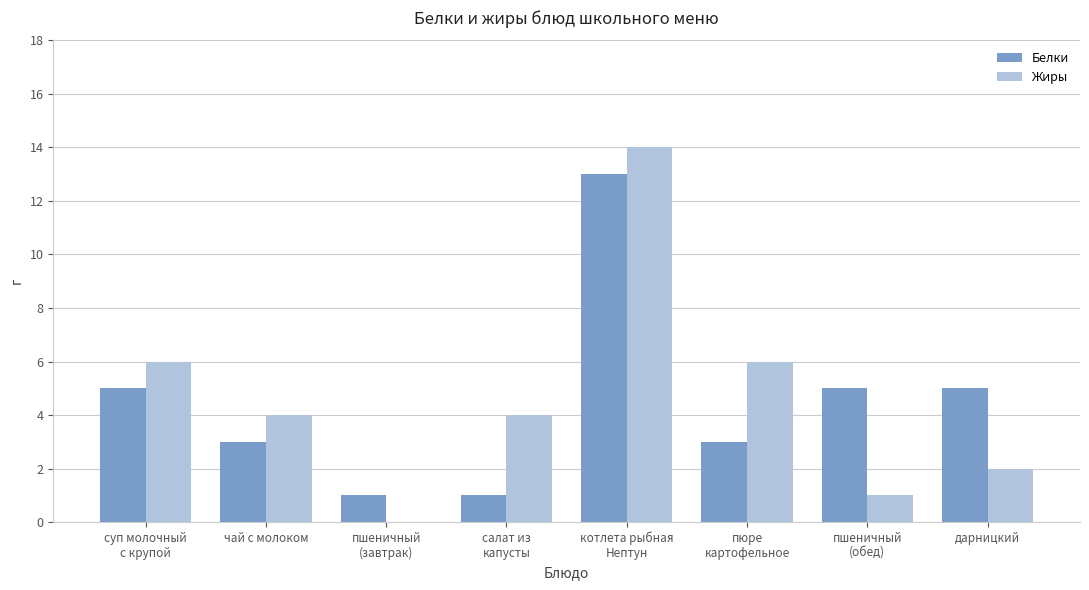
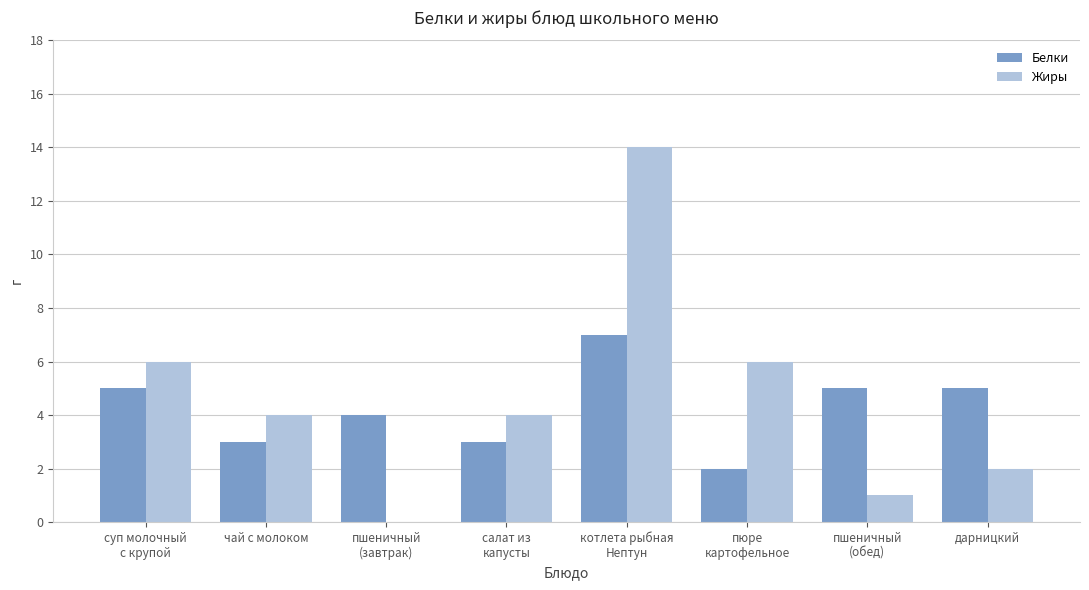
  {
    "Белки": {
      "суп молочный с крупой": 5,
      "чай с молоком": 3,
-     "пшеничный (завтрак)": 1,
-     "салат из капусты": 1,
-     "котлета рыбная Нептун": 13,
-     "пюре картофельное": 3,
+     "пшеничный (завтрак)": 4,
+     "салат из капусты": 3,
+     "котлета рыбная Нептун": 7,
+     "пюре картофельное": 2,
      "пшеничный (обед)": 5,
      "дарницкий": 5
    },
    "Жиры": {
      "суп молочный с крупой": 6,
      "чай с молоком": 4,
      "пшеничный (завтрак)": 0,
      "салат из капусты": 4,
      "котлета рыбная Нептун": 14,
      "пюре картофельное": 6,
      "пшеничный (обед)": 1,
      "дарницкий": 2
    }
  }
